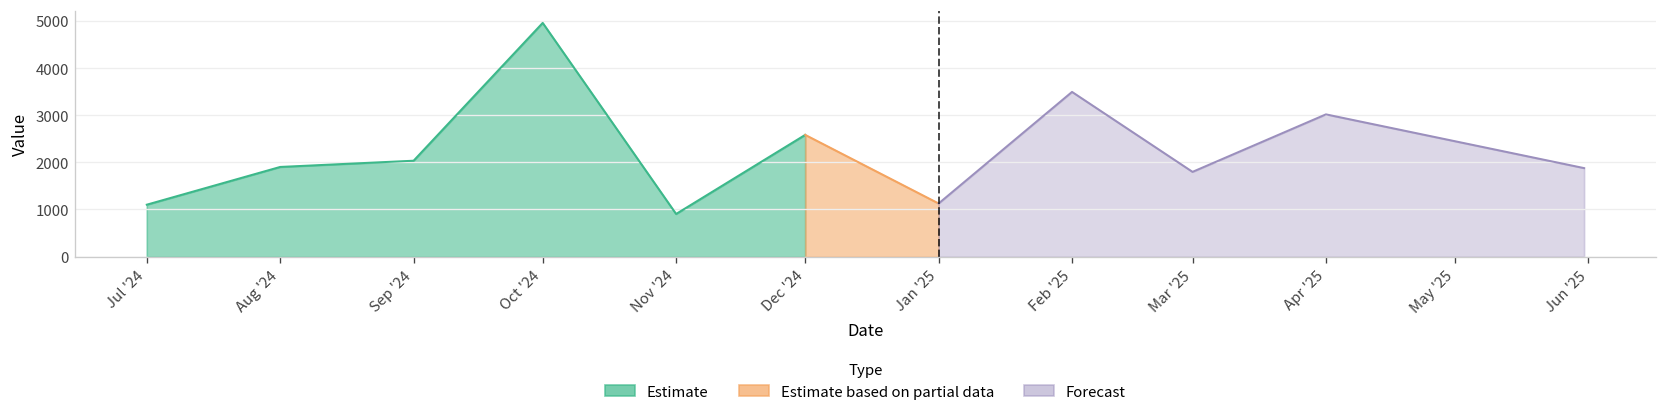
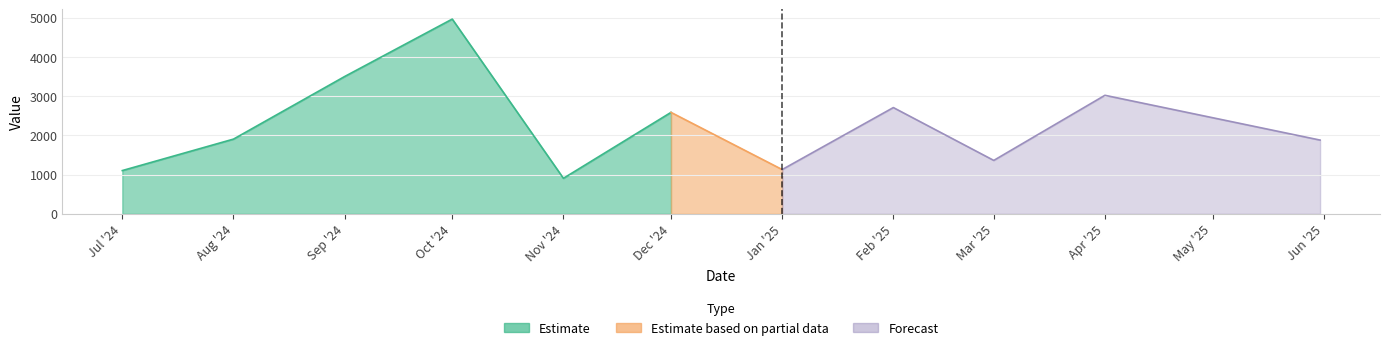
  {
    "Estimate": {
      "Jul '24": 1100,
      "Aug '24": 1900,
-     "Sep '24": 2000,
+     "Sep '24": 3500,
      "Oct '24": 5000,
      "Nov '24": 900
    },
    "Forecast": {
-     "Feb '25": 3500,
-     "Mar '25": 1800,
+     "Feb '25": 2700,
+     "Mar '25": 1400,
      "Apr '25": 3000
    }
  }
